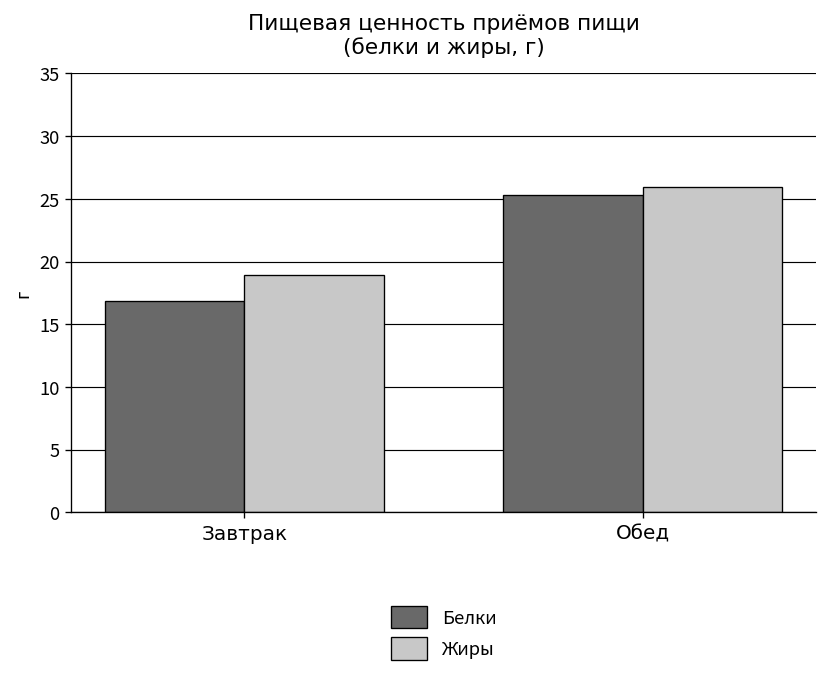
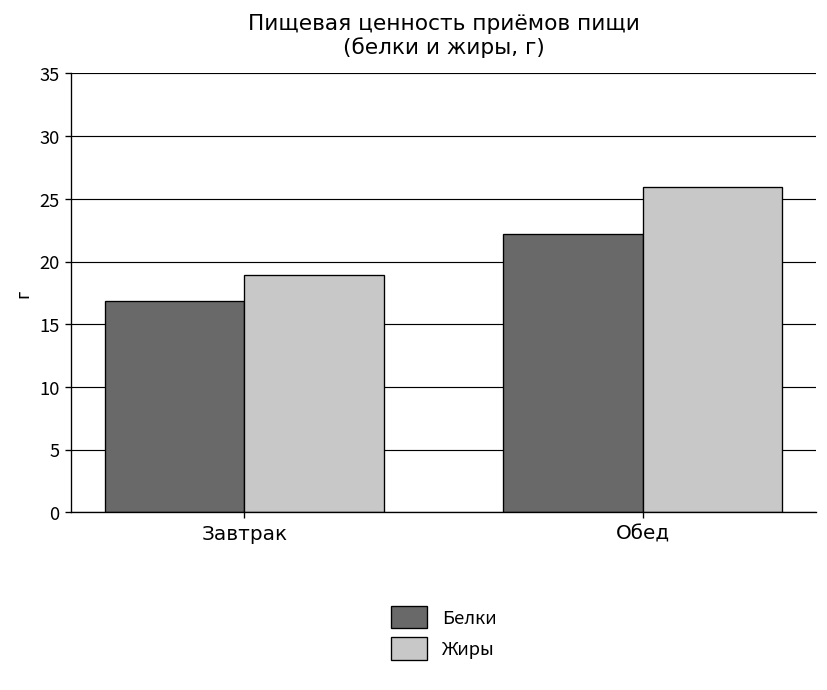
  {
    "Белки": {
      "Завтрак": 16.8,
-     "Обед": 25.3
+     "Обед": 22.2
    },
    "Жиры": {
      "Завтрак": 18.9,
      "Обед": 26.0
    }
  }
